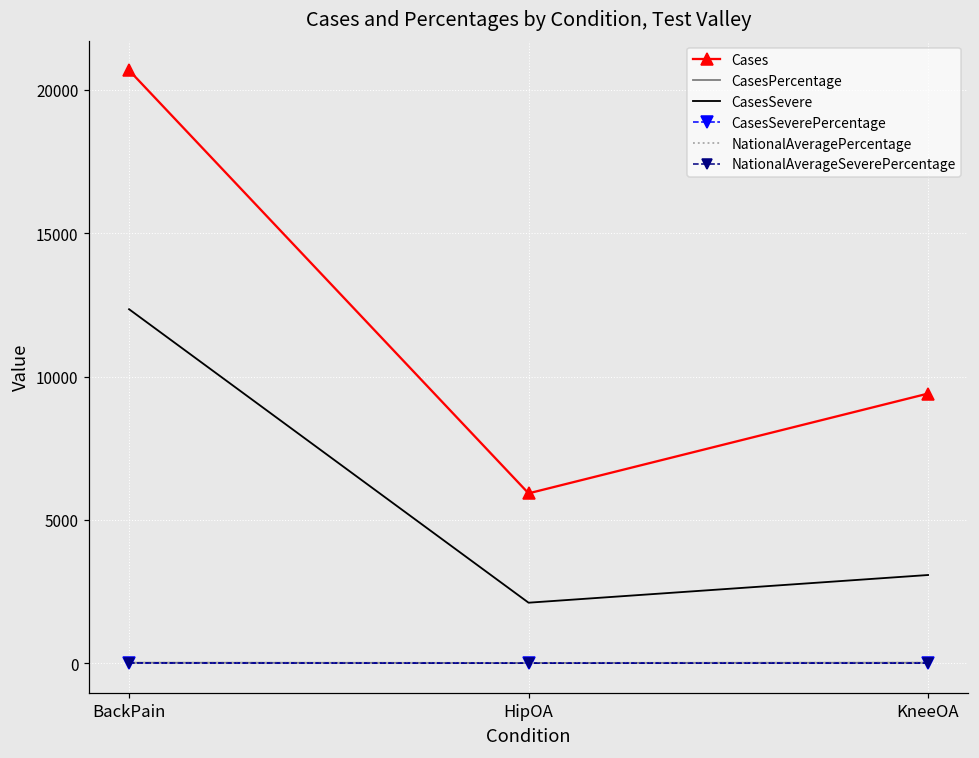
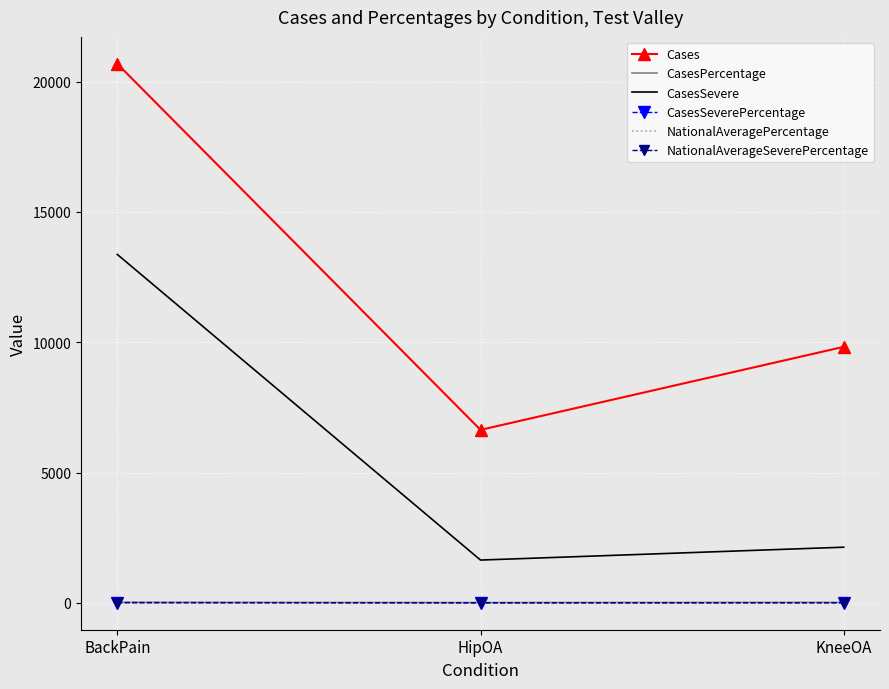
  {
    "Cases": {
      "BackPain": 20700,
-     "HipOA": 5900,
-     "KneeOA": 9400
+     "HipOA": 6600,
+     "KneeOA": 9800
    },
    "CasesSevere": {
-     "BackPain": 12400,
-     "HipOA": 2100,
-     "KneeOA": 3100
+     "BackPain": 13400,
+     "HipOA": 1600,
+     "KneeOA": 2100
    }
  }
